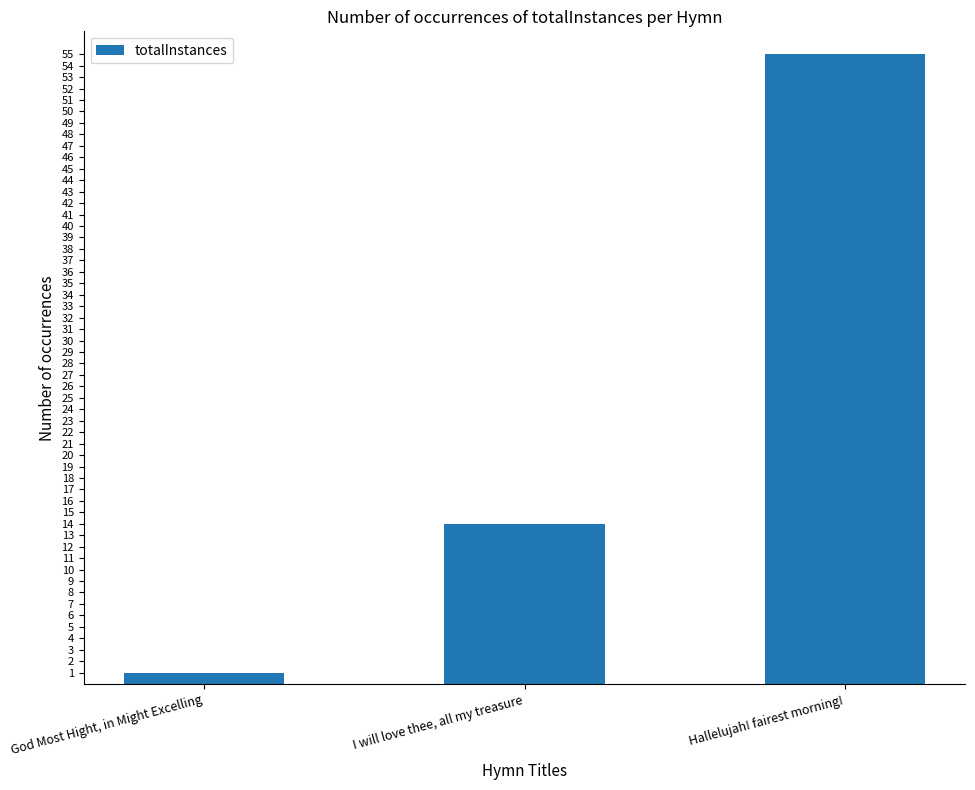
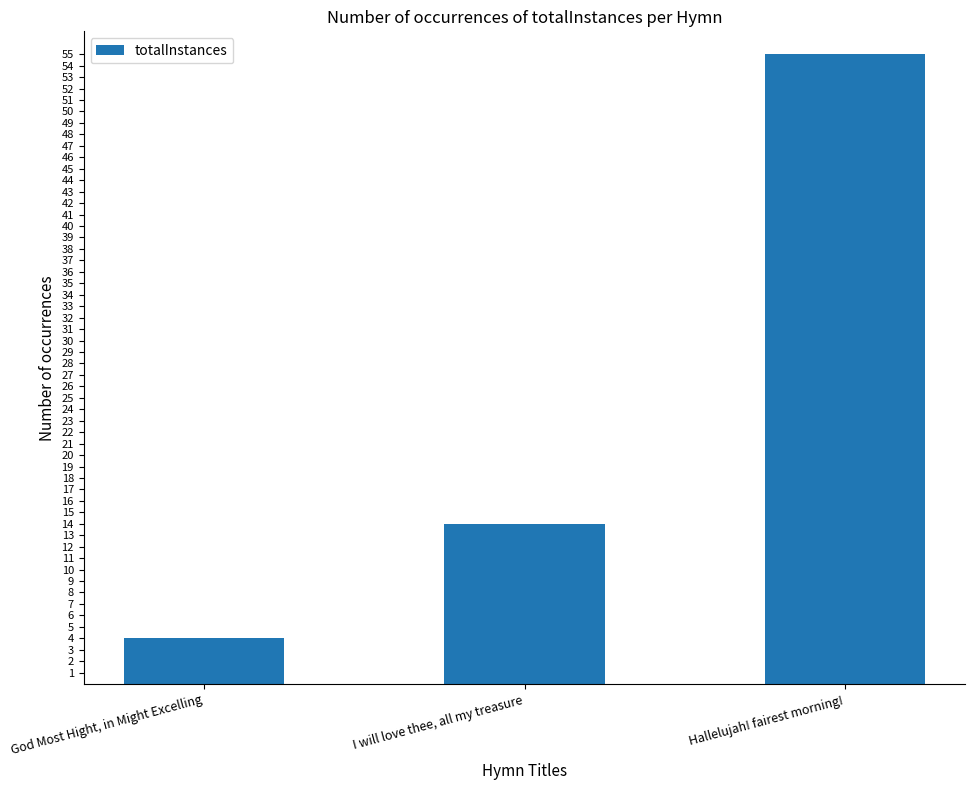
  {
-   "God Most Hight, in Might Excelling": 1,
+   "God Most Hight, in Might Excelling": 4,
    "I will love thee, all my treasure": 14,
    "Hallelujah! fairest morning!": 55
  }
